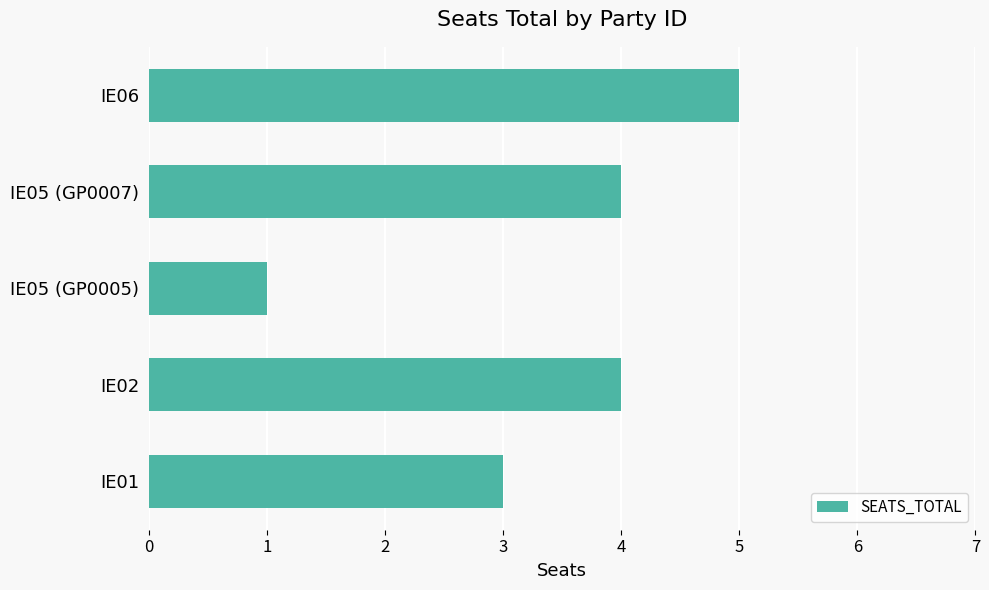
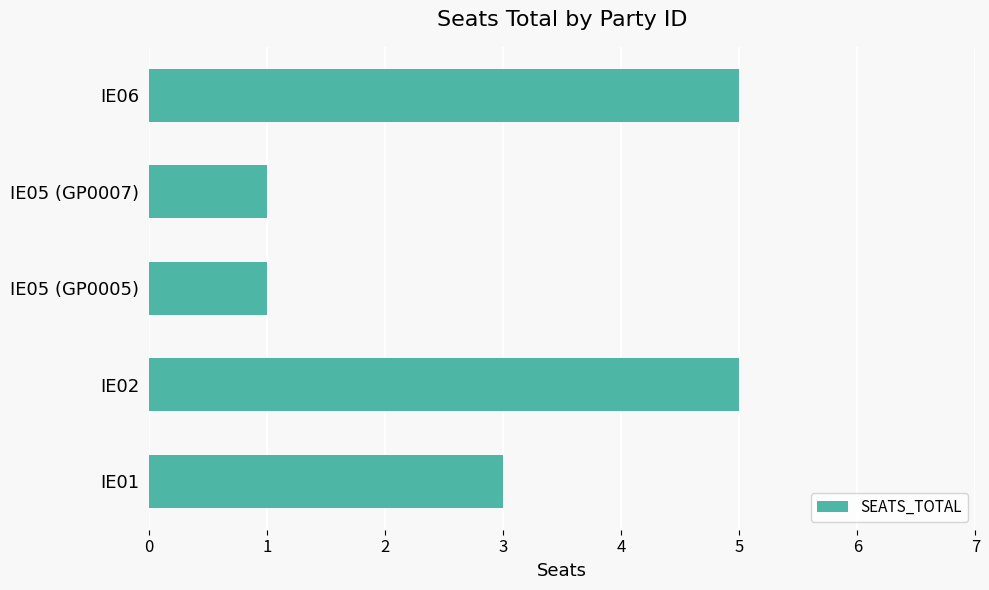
  {
    "IE06": 5,
-   "IE05 (GP0007)": 4,
+   "IE05 (GP0007)": 1,
    "IE05 (GP0005)": 1,
-   "IE02": 4,
+   "IE02": 5,
    "IE01": 3
  }
